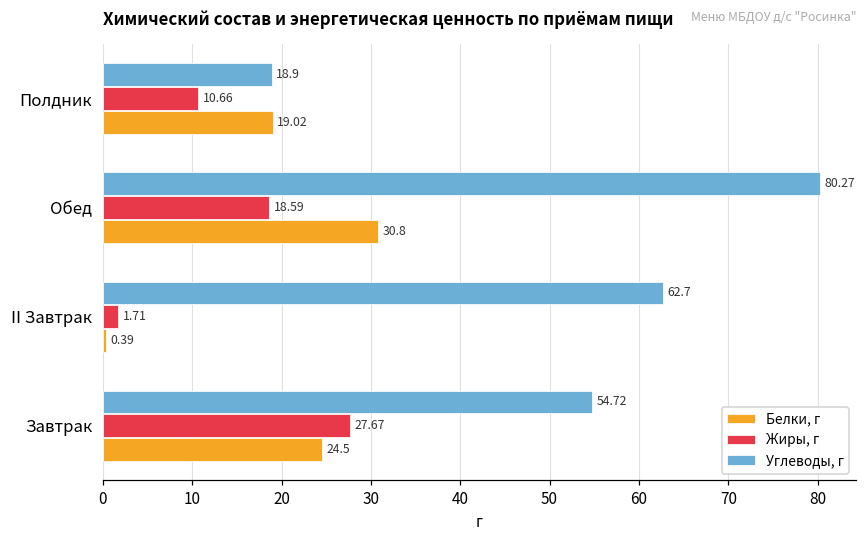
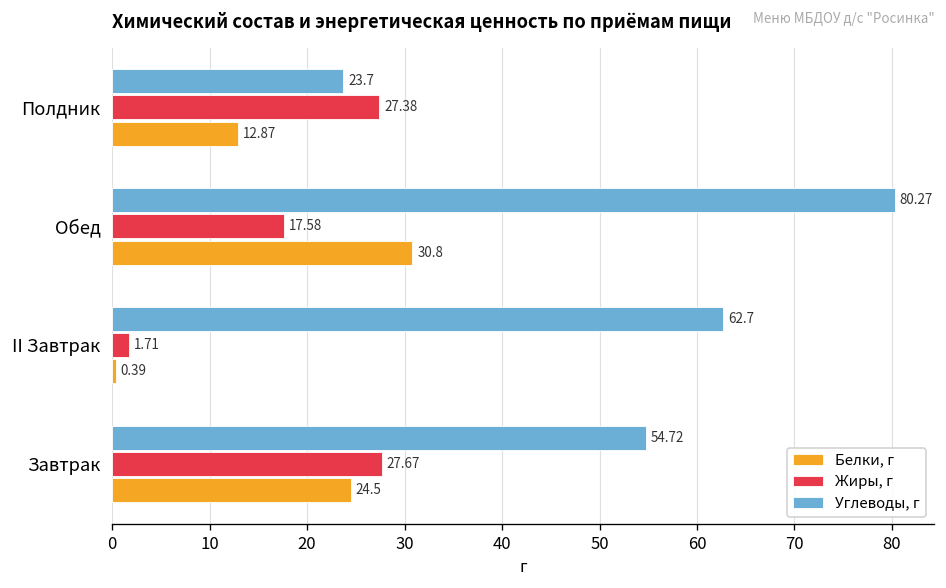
  {
    "Белки, г": {
-     "Полдник": 19.02,
+     "Полдник": 12.87,
      "Обед": 30.8,
      "II Завтрак": 0.39,
      "Завтрак": 24.5
    },
    "Жиры, г": {
-     "Полдник": 10.66,
-     "Обед": 18.59,
+     "Полдник": 27.38,
+     "Обед": 17.58,
      "II Завтрак": 1.71,
      "Завтрак": 27.67
    },
    "Углеводы, г": {
-     "Полдник": 18.9,
+     "Полдник": 23.7,
      "Обед": 80.27,
      "II Завтрак": 62.7,
      "Завтрак": 54.72
    }
  }
